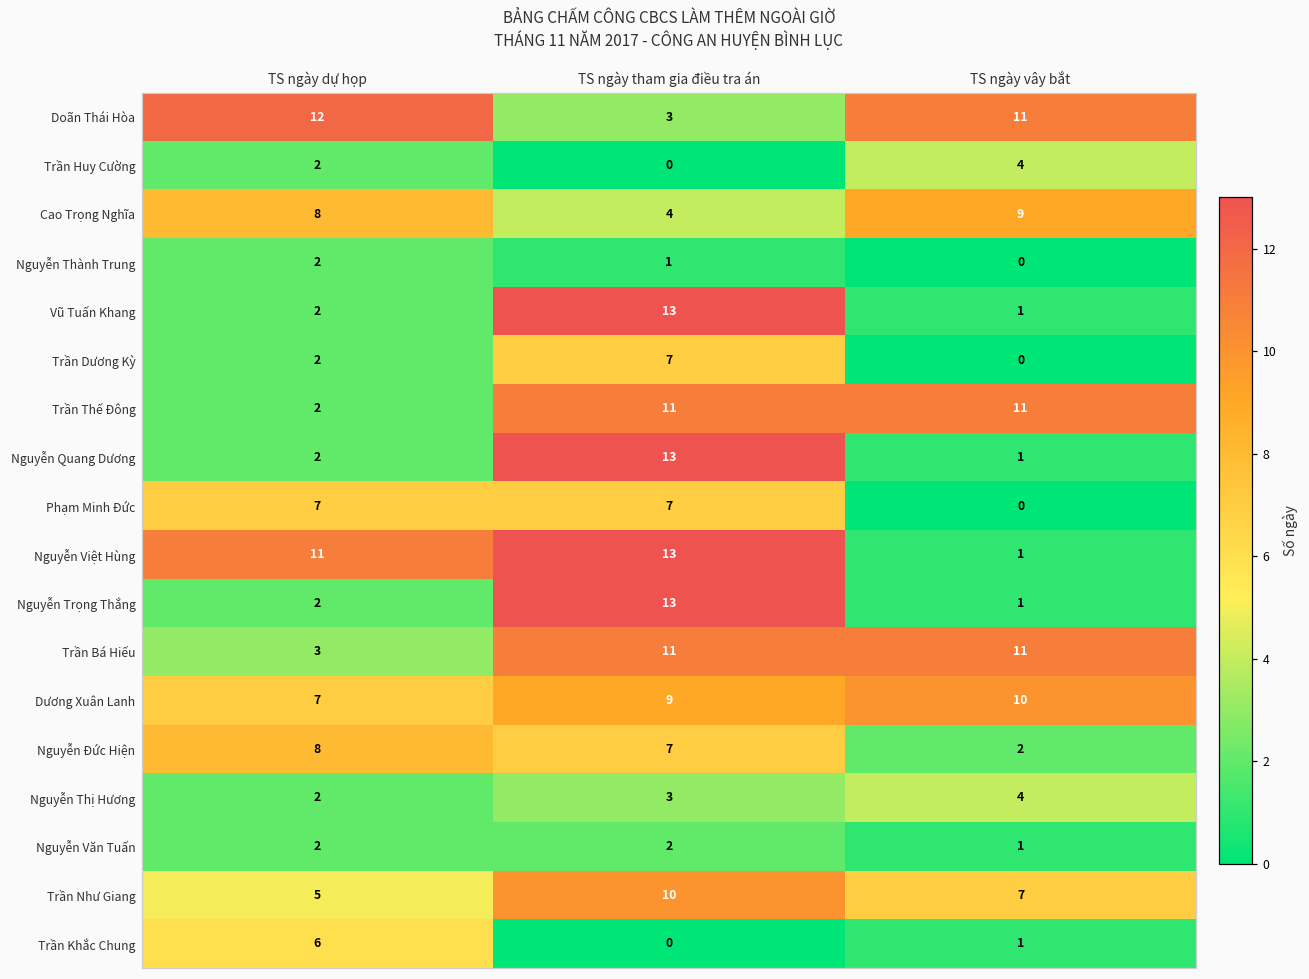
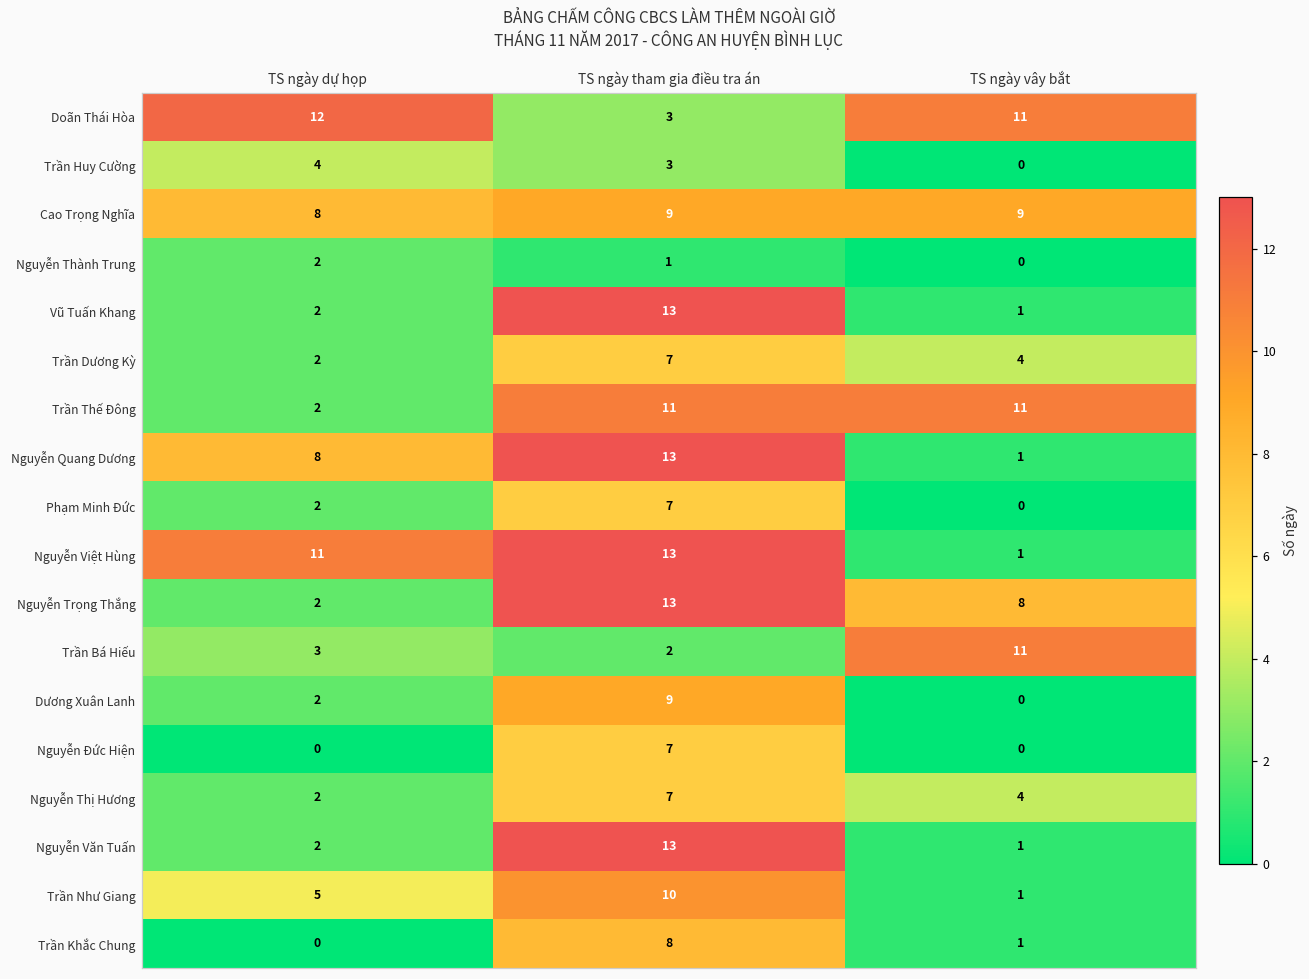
  {
    "Doãn Thái Hòa": {
      "TS ngày dự họp": 12,
      "TS ngày tham gia điều tra án": 3,
      "TS ngày vây bắt": 11
    },
    "Trần Huy Cường": {
-     "TS ngày dự họp": 2,
-     "TS ngày tham gia điều tra án": 0,
-     "TS ngày vây bắt": 4
+     "TS ngày dự họp": 4,
+     "TS ngày tham gia điều tra án": 3,
+     "TS ngày vây bắt": 0
    },
    "Cao Trọng Nghĩa": {
      "TS ngày dự họp": 8,
-     "TS ngày tham gia điều tra án": 4,
+     "TS ngày tham gia điều tra án": 9,
      "TS ngày vây bắt": 9
    },
    "Nguyễn Thành Trung": {
      "TS ngày dự họp": 2,
      "TS ngày tham gia điều tra án": 1,
      "TS ngày vây bắt": 0
    },
    "Vũ Tuấn Khang": {
      "TS ngày dự họp": 2,
      "TS ngày tham gia điều tra án": 13,
      "TS ngày vây bắt": 1
    },
    "Trần Dương Kỳ": {
      "TS ngày dự họp": 2,
      "TS ngày tham gia điều tra án": 7,
-     "TS ngày vây bắt": 0
+     "TS ngày vây bắt": 4
    },
    "Trần Thế Đông": {
      "TS ngày dự họp": 2,
      "TS ngày tham gia điều tra án": 11,
      "TS ngày vây bắt": 11
    },
    "Nguyễn Quang Dương": {
-     "TS ngày dự họp": 2,
+     "TS ngày dự họp": 8,
      "TS ngày tham gia điều tra án": 13,
      "TS ngày vây bắt": 1
    },
    "Phạm Minh Đức": {
-     "TS ngày dự họp": 7,
+     "TS ngày dự họp": 2,
      "TS ngày tham gia điều tra án": 7,
      "TS ngày vây bắt": 0
    },
    "Nguyễn Việt Hùng": {
      "TS ngày dự họp": 11,
      "TS ngày tham gia điều tra án": 13,
      "TS ngày vây bắt": 1
    },
    "Nguyễn Trọng Thắng": {
      "TS ngày dự họp": 2,
      "TS ngày tham gia điều tra án": 13,
-     "TS ngày vây bắt": 1
+     "TS ngày vây bắt": 8
    },
    "Trần Bá Hiếu": {
      "TS ngày dự họp": 3,
-     "TS ngày tham gia điều tra án": 11,
+     "TS ngày tham gia điều tra án": 2,
      "TS ngày vây bắt": 11
    },
    "Dương Xuân Lanh": {
-     "TS ngày dự họp": 7,
+     "TS ngày dự họp": 2,
      "TS ngày tham gia điều tra án": 9,
-     "TS ngày vây bắt": 10
+     "TS ngày vây bắt": 0
    },
    "Nguyễn Đức Hiện": {
-     "TS ngày dự họp": 8,
+     "TS ngày dự họp": 0,
      "TS ngày tham gia điều tra án": 7,
-     "TS ngày vây bắt": 2
+     "TS ngày vây bắt": 0
    },
    "Nguyễn Thị Hương": {
      "TS ngày dự họp": 2,
-     "TS ngày tham gia điều tra án": 3,
+     "TS ngày tham gia điều tra án": 7,
      "TS ngày vây bắt": 4
    },
    "Nguyễn Văn Tuấn": {
      "TS ngày dự họp": 2,
-     "TS ngày tham gia điều tra án": 2,
+     "TS ngày tham gia điều tra án": 13,
      "TS ngày vây bắt": 1
    },
    "Trần Như Giang": {
      "TS ngày dự họp": 5,
      "TS ngày tham gia điều tra án": 10,
-     "TS ngày vây bắt": 7
+     "TS ngày vây bắt": 1
    },
    "Trần Khắc Chung": {
-     "TS ngày dự họp": 6,
-     "TS ngày tham gia điều tra án": 0,
+     "TS ngày dự họp": 0,
+     "TS ngày tham gia điều tra án": 8,
      "TS ngày vây bắt": 1
    }
  }
